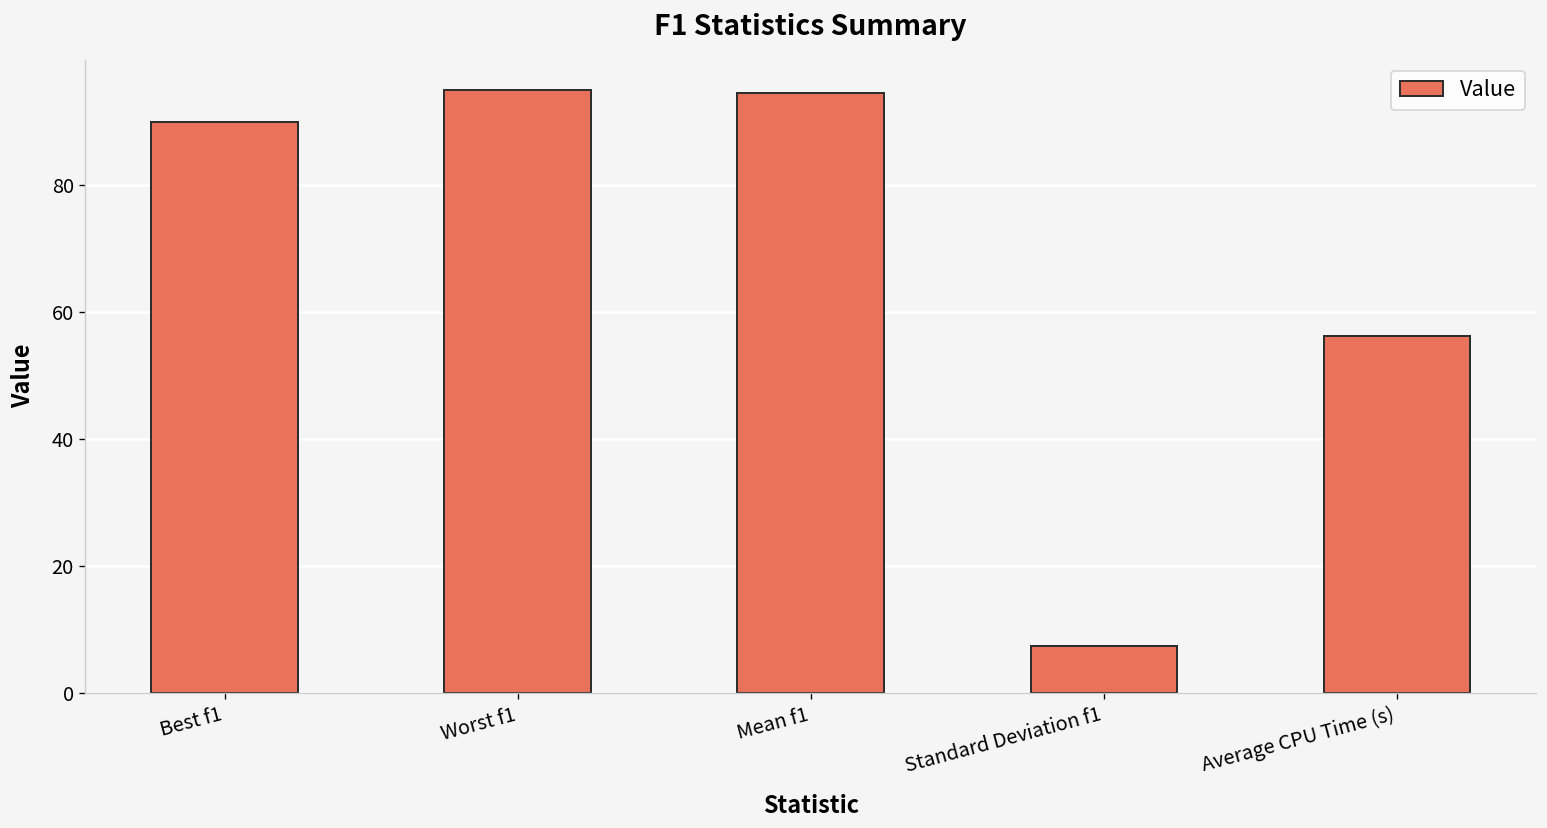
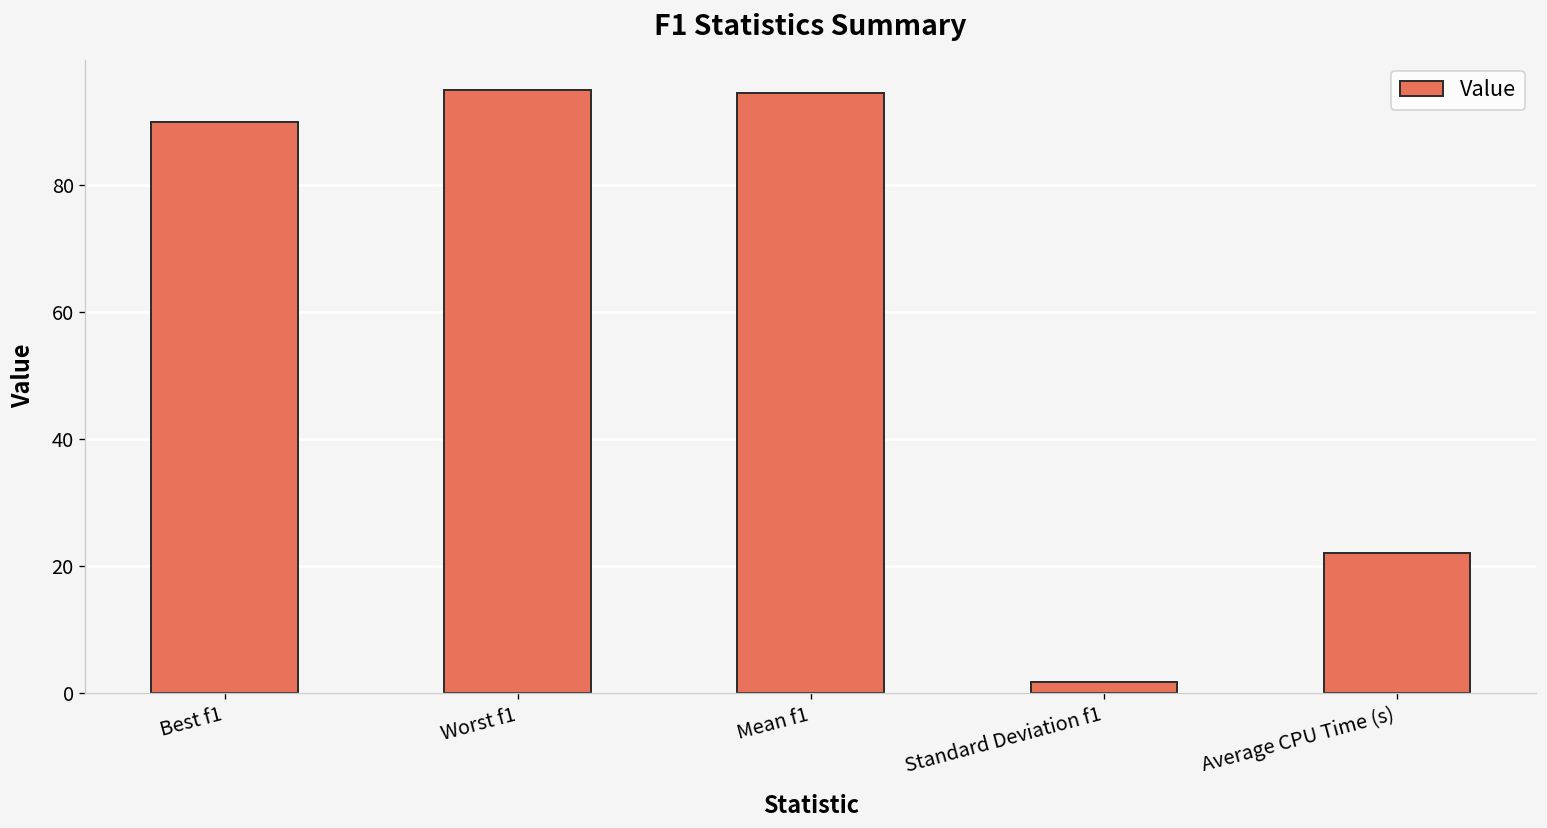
  {
    "Best f1": 90,
    "Worst f1": 95,
    "Mean f1": 95,
-   "Standard Deviation f1": 7,
-   "Average CPU Time (s)": 56
+   "Standard Deviation f1": 2,
+   "Average CPU Time (s)": 22
  }
